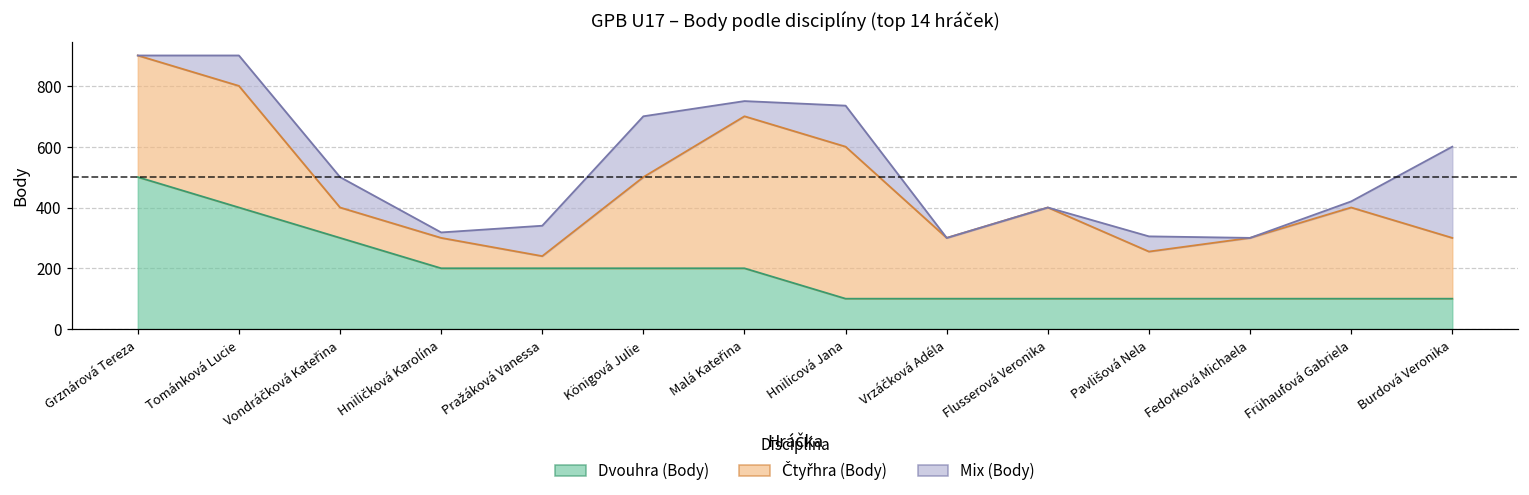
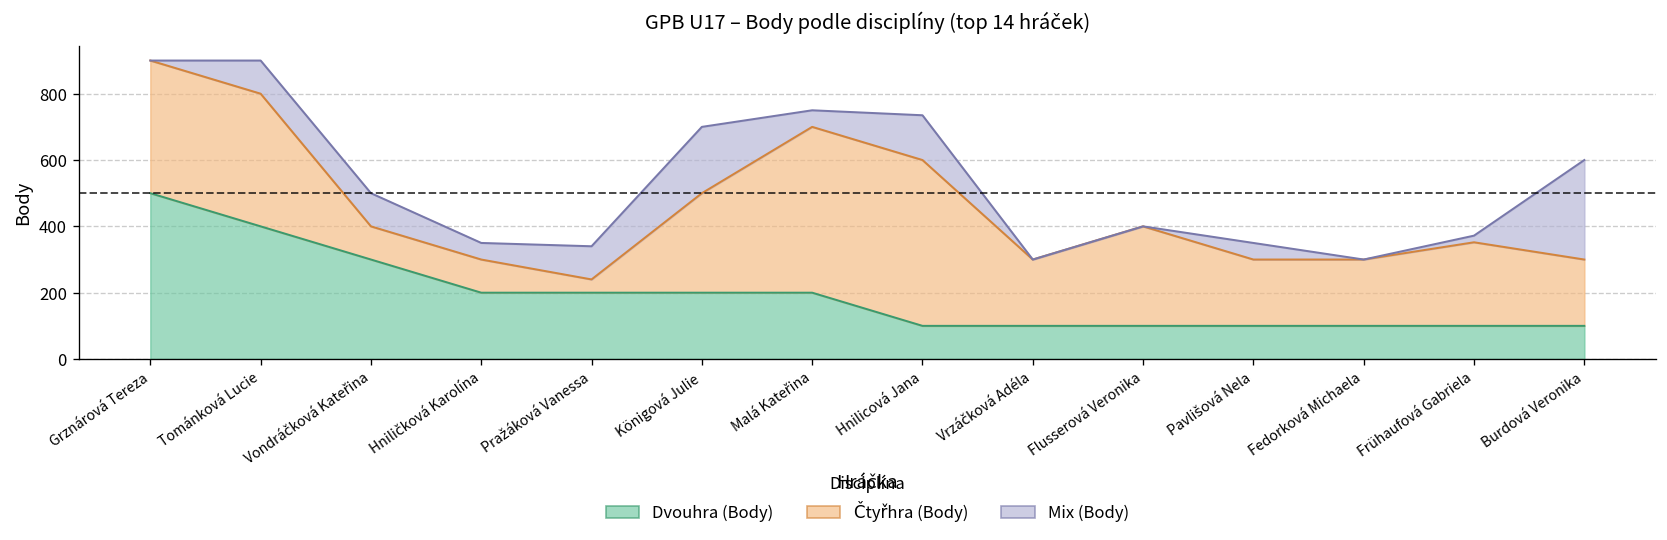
  {
    "Dvouhra (Body)": {
      "Grznárová Tereza": 500,
      "Tománková Lucie": 400,
      "Vondráčková Kateřina": 300,
      "Hniličková Karolína": 200,
      "Pražáková Vanessa": 200,
      "Königová Julie": 200,
      "Malá Kateřina": 200,
      "Hnilicová Jana": 100,
      "Vrzáčková Adéla": 100,
      "Flusserová Veronika": 100,
      "Pavlišová Nela": 100,
      "Fedorková Michaela": 100,
      "Frühaufová Gabriela": 100,
      "Burdová Veronika": 100
    },
    "Čtyřhra (Body)": {
      "Tománková Lucie": 400,
      "Vondráčková Kateřina": 100,
      "Hniličková Karolína": 100,
      "Pražáková Vanessa": 40,
      "Königová Julie": 300,
      "Malá Kateřina": 500,
      "Hnilicová Jana": 500,
-     "Pavlišová Nela": 160,
-     "Frühaufová Gabriela": 300,
+     "Pavlišová Nela": 200,
+     "Frühaufová Gabriela": 250,
      "Burdová Veronika": 200
    },
    "Mix (Body)": {
      "Tománková Lucie": 100,
      "Vondráčková Kateřina": 100,
-     "Hniličková Karolína": 20,
+     "Hniličková Karolína": 50,
      "Pražáková Vanessa": 100,
      "Königová Julie": 200,
      "Malá Kateřina": 50,
      "Hnilicová Jana": 140,
      "Pavlišová Nela": 50,
      "Frühaufová Gabriela": 20,
      "Burdová Veronika": 300
    }
  }
